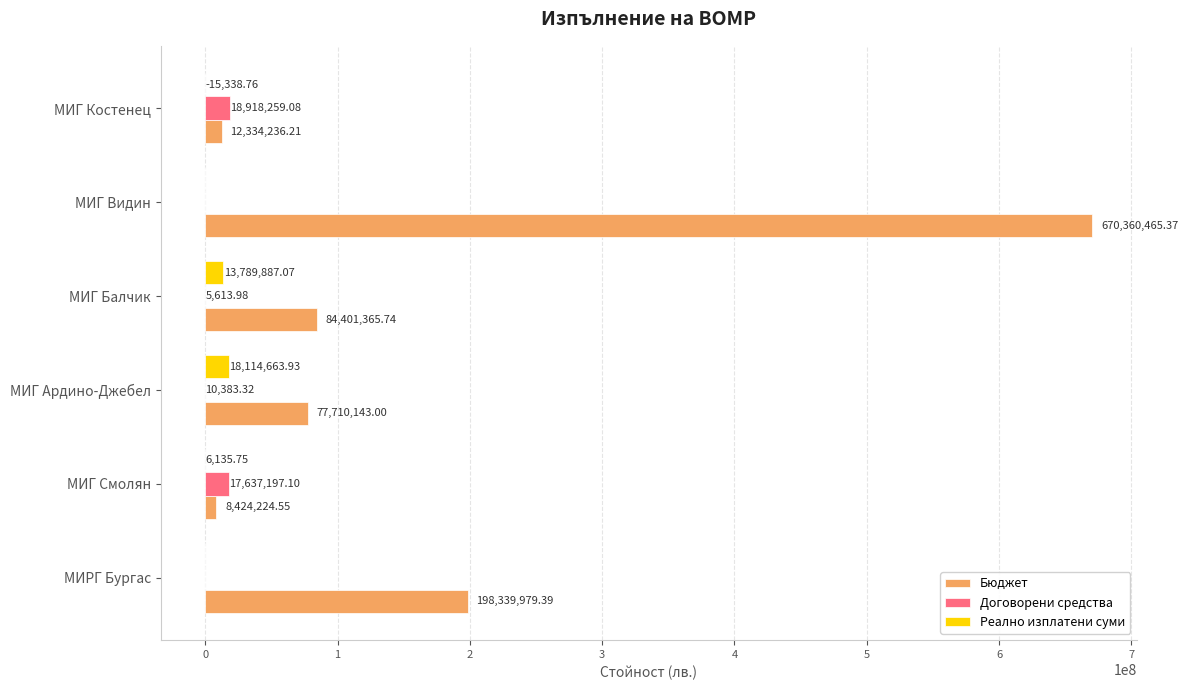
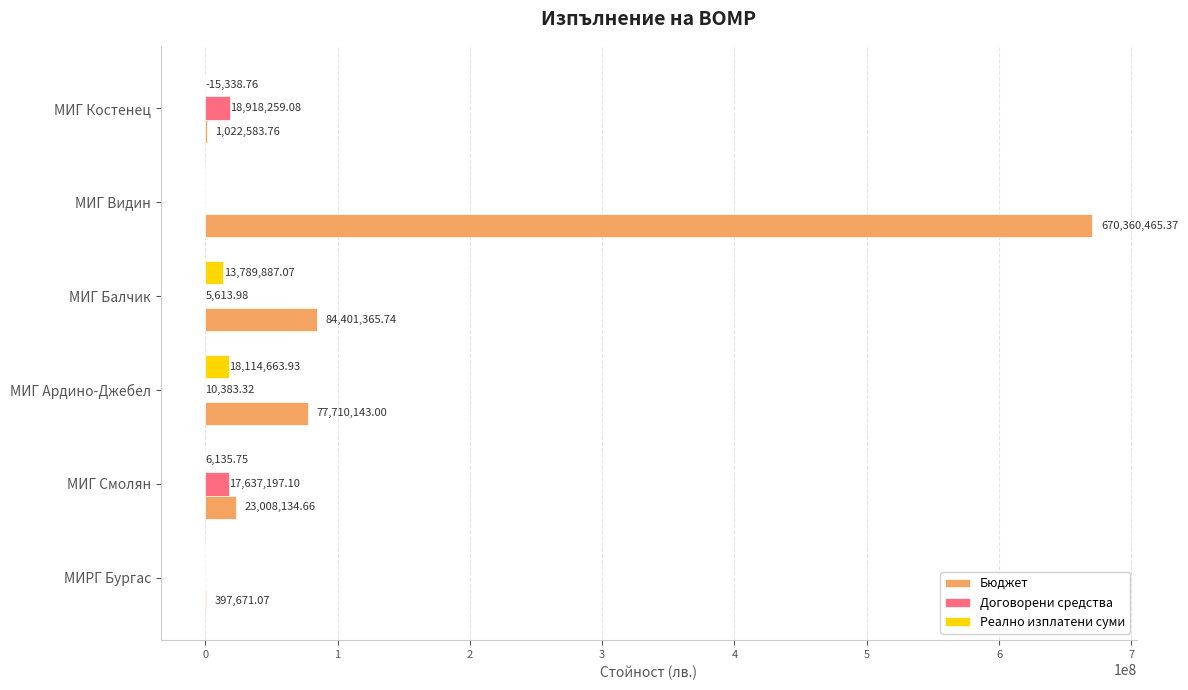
  {
    "Бюджет": {
-     "МИГ Костенец": "12,334,236.21",
+     "МИГ Костенец": "1,022,583.76",
      "МИГ Видин": "670,360,465.37",
      "МИГ Балчик": "84,401,365.74",
      "МИГ Ардино-Джебел": "77,710,143.00",
-     "МИГ Смолян": "8,424,224.55",
-     "МИРГ Бургас": "198,339,979.39"
+     "МИГ Смолян": "23,008,134.66",
+     "МИРГ Бургас": "397,671.07"
    },
    "Договорени средства": {
      "МИГ Костенец": "18,918,259.08",
      "МИГ Балчик": "5,613.98",
      "МИГ Ардино-Джебел": "10,383.32",
      "МИГ Смолян": "17,637,197.10"
    },
    "Реално изплатени суми": {
      "МИГ Костенец": "-15,338.76",
      "МИГ Балчик": "13,789,887.07",
      "МИГ Ардино-Джебел": "18,114,663.93",
      "МИГ Смолян": "6,135.75"
    }
  }
